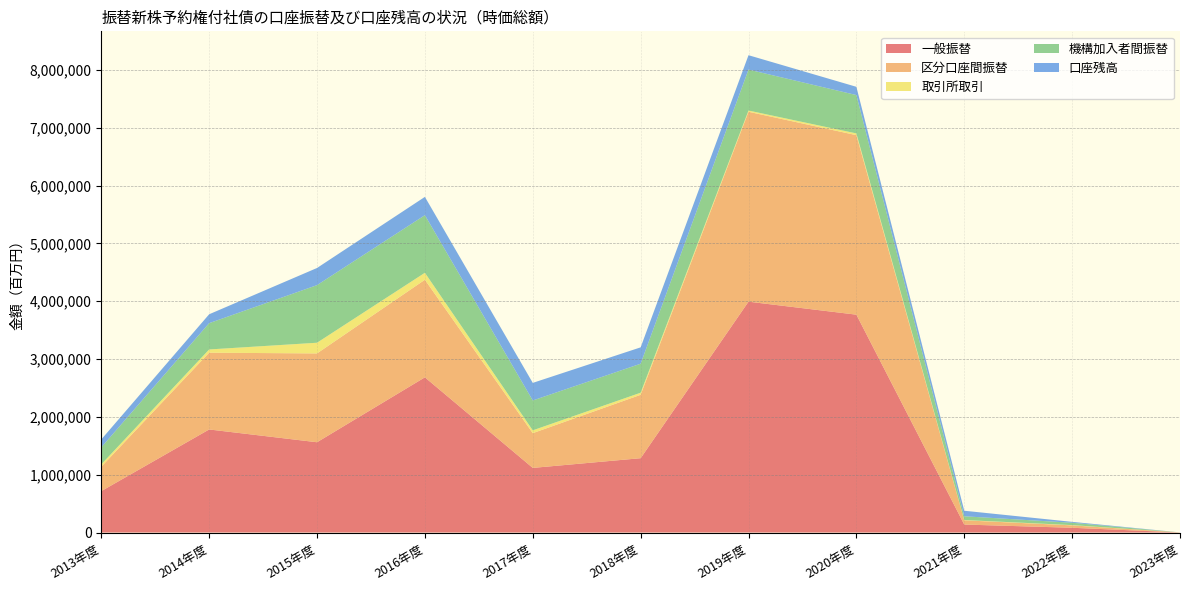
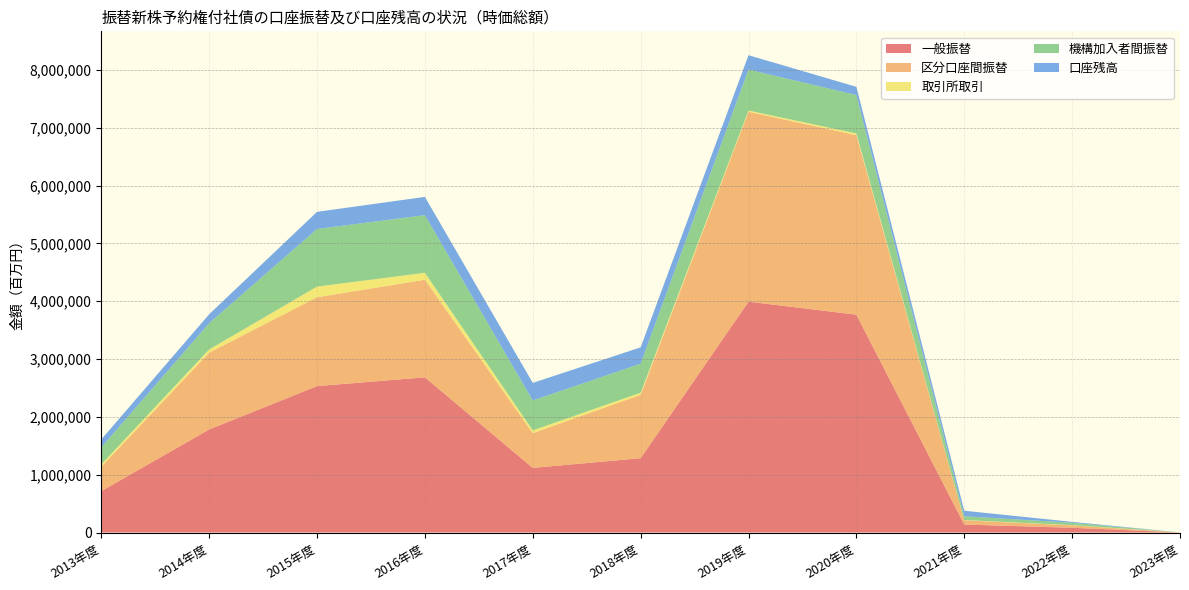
  {
    "一般振替": {
      "2013年度": "700,000",
      "2014年度": "1,800,000",
-     "2015年度": "1,600,000",
+     "2015年度": "2,500,000",
      "2016年度": "2,700,000",
      "2017年度": "1,100,000",
      "2018年度": "1,300,000",
      "2019年度": "4,000,000",
      "2020年度": "3,800,000",
      "2021年度": "100,000"
    },
    "区分口座間振替": {
      "2014年度": "1,300,000",
      "2015年度": "1,500,000",
      "2016年度": "1,700,000",
      "2017年度": "600,000"
    },
    "取引所取引": {
      "2014年度": "100,000",
      "2015年度": "200,000",
      "2016年度": "100,000",
      "2017年度": "0"
    },
    "機構加入者間振替": {
      "2013年度": "300,000",
      "2014年度": "500,000",
      "2015年度": "1,000,000",
      "2016年度": "1,000,000",
      "2017年度": "500,000",
      "2018年度": "500,000",
      "2019年度": "700,000",
      "2020年度": "700,000",
      "2021年度": "100,000"
    },
    "口座残高": {
      "2013年度": "100,000",
      "2014年度": "200,000",
      "2015年度": "300,000",
      "2016年度": "300,000",
      "2017年度": "300,000",
      "2018年度": "300,000",
      "2019年度": "200,000",
      "2020年度": "100,000",
      "2021年度": "100,000"
    }
  }
